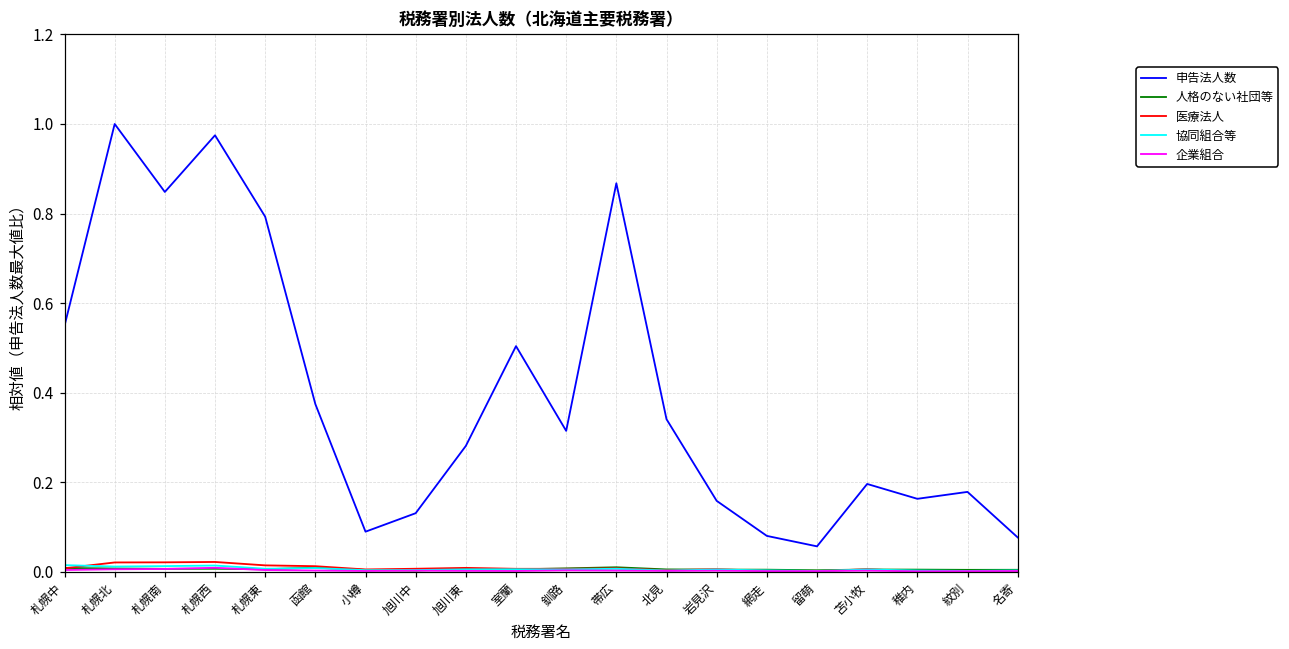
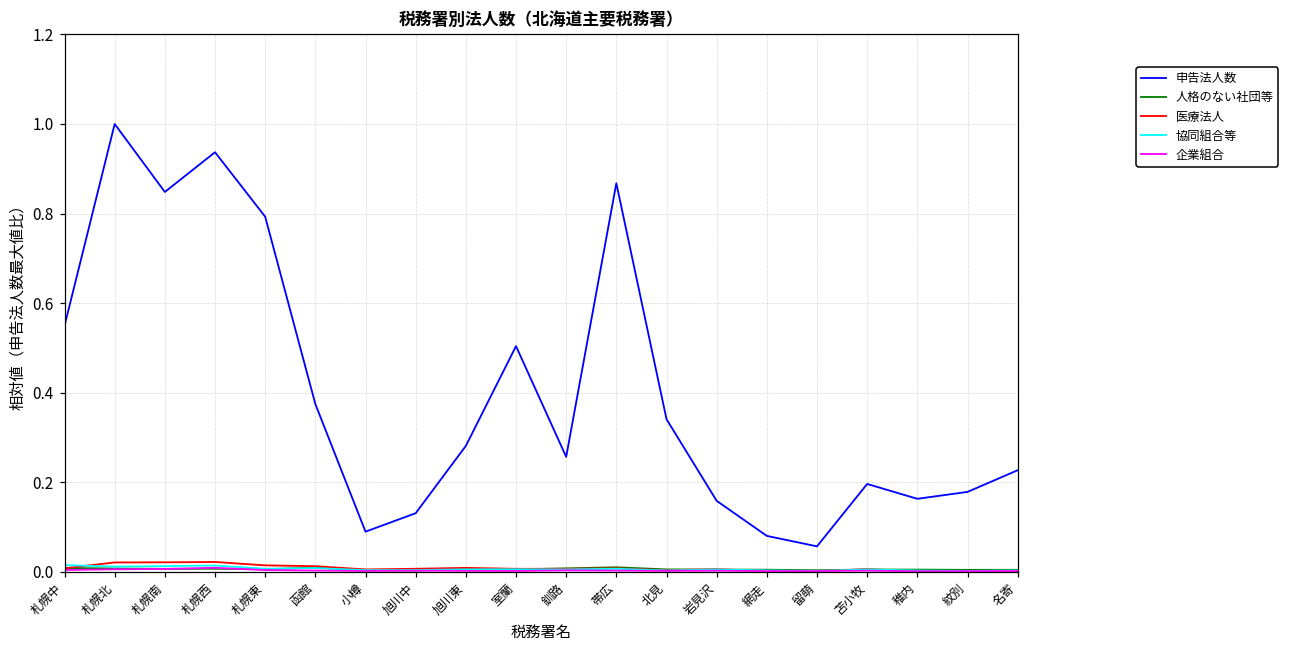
  {
    "申告法人数": {
      "札幌中": 0.55,
      "札幌北": 1.00,
      "札幌南": 0.85,
-     "札幌西": 0.97,
+     "札幌西": 0.94,
      "札幌東": 0.79,
      "函館": 0.37,
      "小樽": 0.09,
      "旭川中": 0.13,
      "旭川東": 0.28,
      "室蘭": 0.50,
-     "釧路": 0.31,
+     "釧路": 0.26,
      "帯広": 0.87,
      "北見": 0.34,
      "岩見沢": 0.16,
      "網走": 0.08,
      "留萌": 0.06,
      "苫小牧": 0.20,
      "稚内": 0.16,
      "紋別": 0.18,
-     "名寄": 0.08
+     "名寄": 0.23
    },
    "医療法人": {
      "札幌北": 0.02,
      "札幌南": 0.02,
      "札幌西": 0.02,
      "札幌東": 0.01
    }
  }
